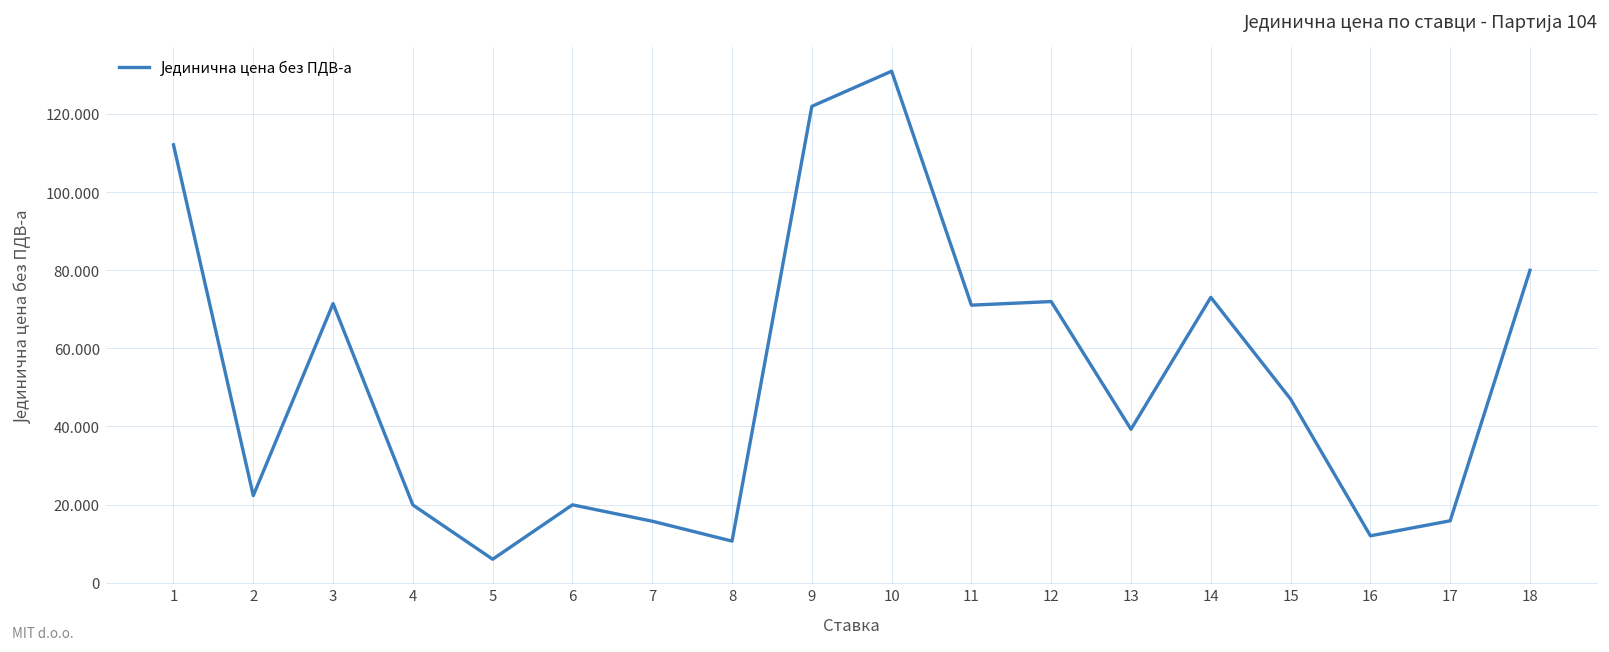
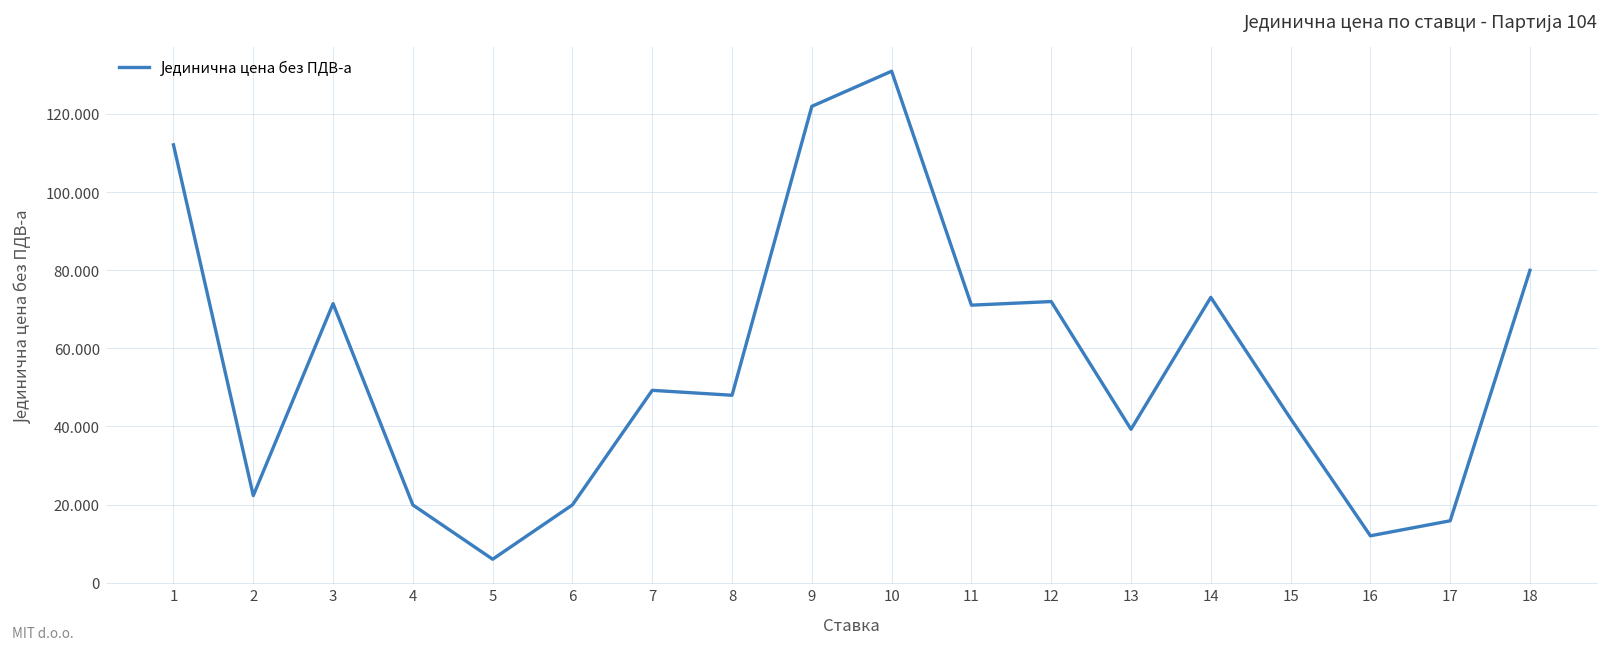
  {
    "1": 112,
    "2": 22,
    "3": 71,
    "4": 20,
    "5": 6,
    "6": 20,
-   "7": 16,
-   "8": 11,
+   "7": 49,
+   "8": 48,
    "9": 122,
    "10": 131,
    "11": 71,
    "12": 72,
    "13": 39,
    "14": 73,
-   "15": 47,
+   "15": 42,
    "16": 12,
    "17": 16,
    "18": 80
  }
